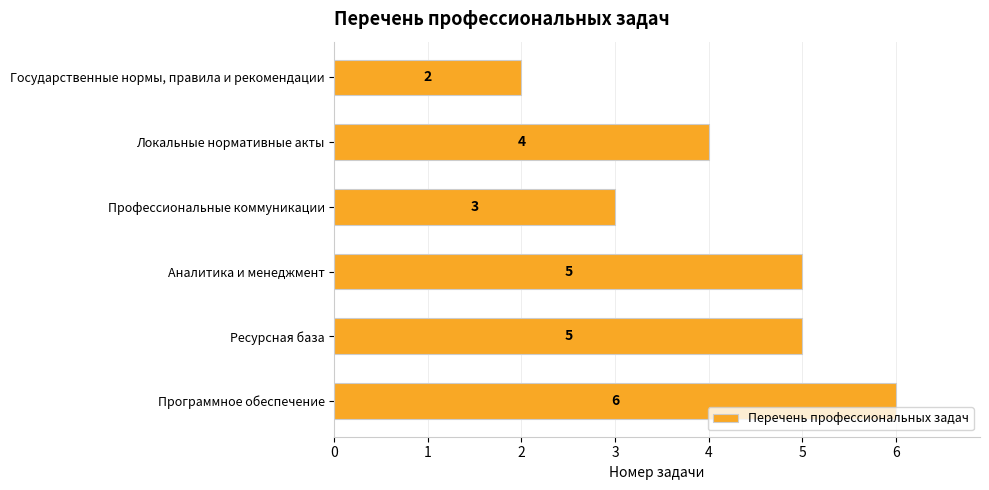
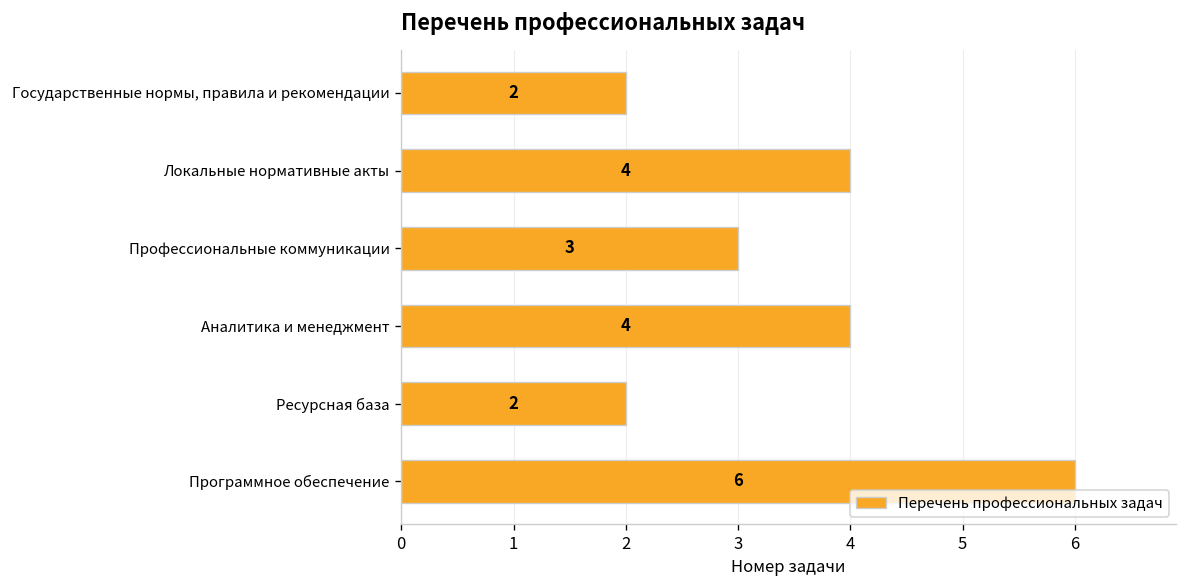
  {
    "Государственные нормы, правила и рекомендации": 2,
    "Локальные нормативные акты": 4,
    "Профессиональные коммуникации": 3,
-   "Аналитика и менеджмент": 5,
-   "Ресурсная база": 5,
+   "Аналитика и менеджмент": 4,
+   "Ресурсная база": 2,
    "Программное обеспечение": 6
  }
